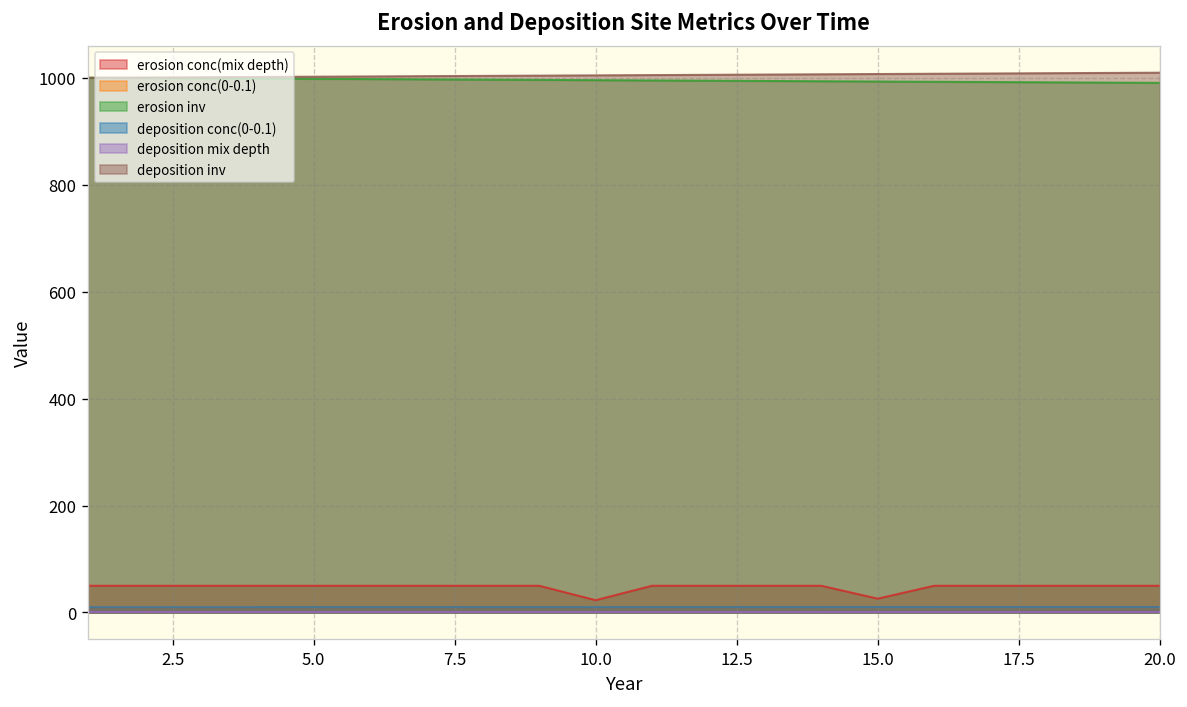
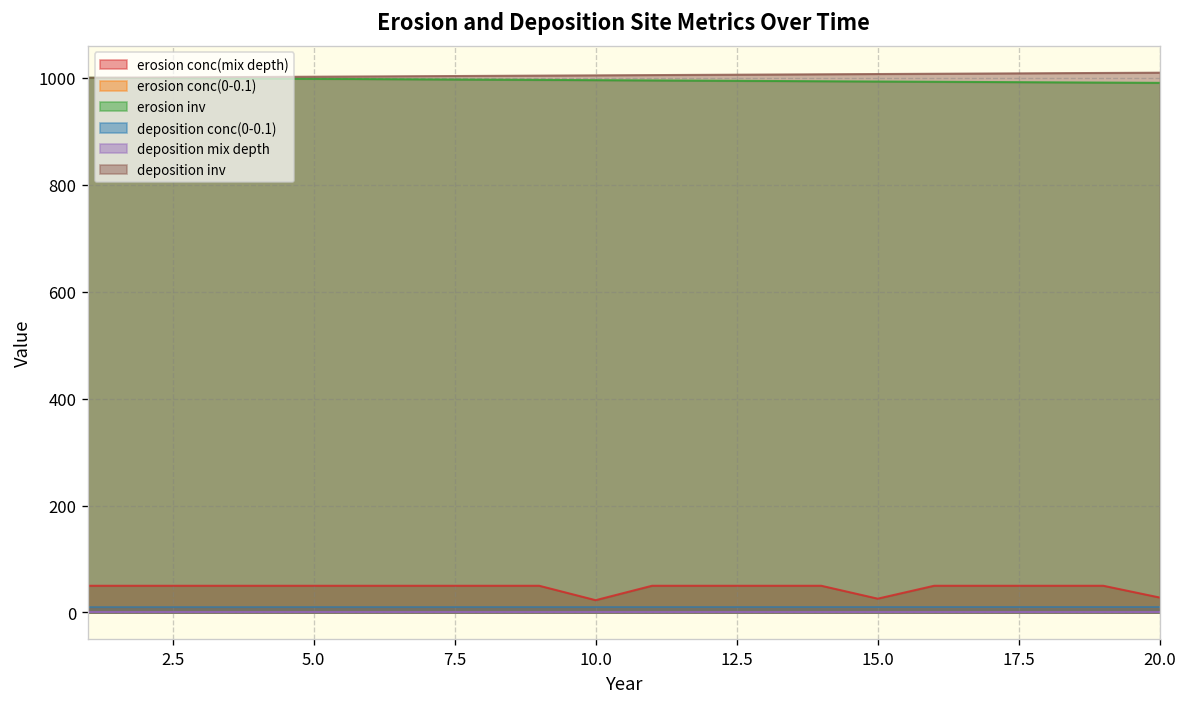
  {
    "erosion conc(mix depth)": {
      "5.0": 50,
      "10.0": 20,
      "15.0": 30,
-     "20.0": 50
+     "20.0": 30
    },
    "deposition conc(0-0.1)": {
      "5.0": 10,
      "10.0": 10,
      "15.0": 10,
      "20.0": 10
    },
    "erosion inv": {
      "10.0": 1000,
      "15.0": 990,
      "20.0": 990
    },
    "deposition mix depth": {
      "5.0": 0,
      "10.0": 0,
      "15.0": 0,
      "20.0": 0
    },
    "deposition inv": {
      "10.0": 1000,
      "15.0": 1010,
      "20.0": 1010
    }
  }
